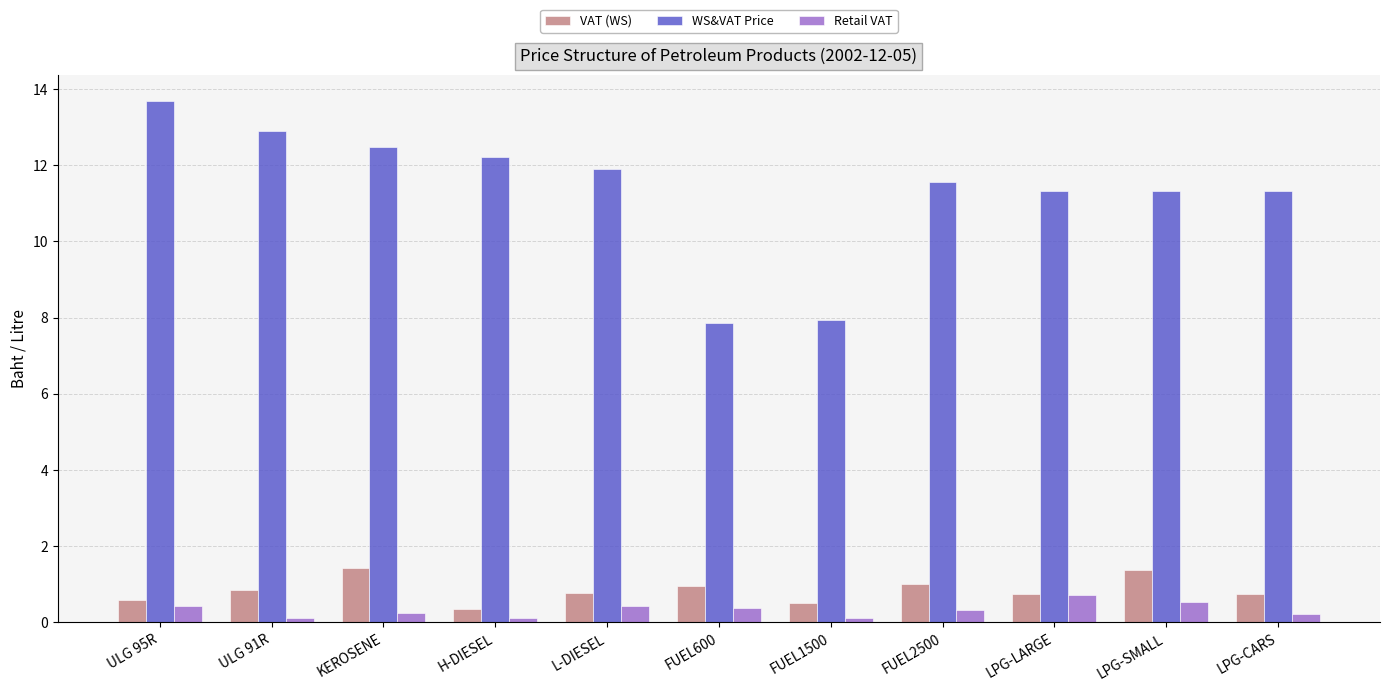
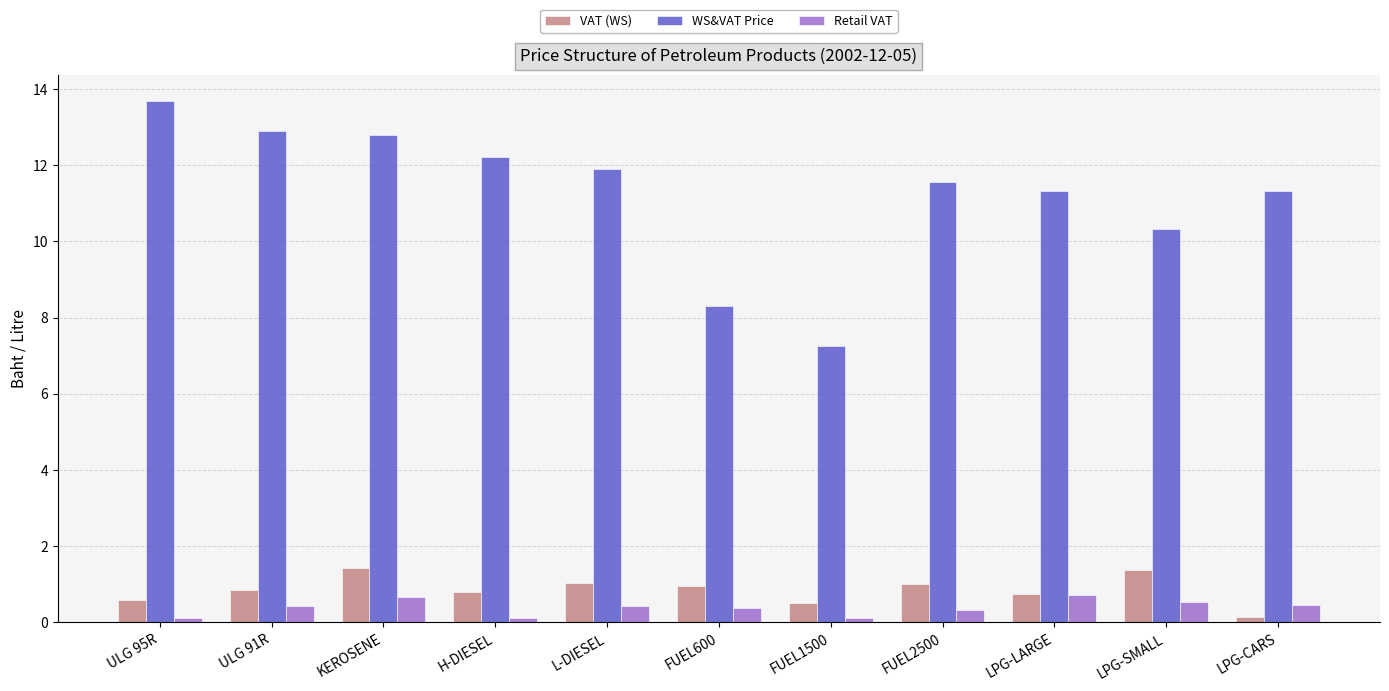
  {
    "VAT (WS)": {
      "ULG 95R": 0.6,
      "ULG 91R": 0.8,
      "KEROSENE": 1.4,
-     "H-DIESEL": 0.4,
-     "L-DIESEL": 0.8,
+     "H-DIESEL": 0.8,
+     "L-DIESEL": 1.0,
      "FUEL600": 1.0,
      "FUEL1500": 0.5,
      "FUEL2500": 1.0,
      "LPG-LARGE": 0.7,
      "LPG-SMALL": 1.4,
-     "LPG-CARS": 0.7
+     "LPG-CARS": 0.1
    },
    "WS&VAT Price": {
      "ULG 95R": 13.7,
      "ULG 91R": 12.9,
-     "KEROSENE": 12.5,
+     "KEROSENE": 12.8,
      "H-DIESEL": 12.2,
      "L-DIESEL": 11.9,
-     "FUEL600": 7.9,
-     "FUEL1500": 7.9,
+     "FUEL600": 8.3,
+     "FUEL1500": 7.3,
      "FUEL2500": 11.5,
      "LPG-LARGE": 11.3,
-     "LPG-SMALL": 11.3,
+     "LPG-SMALL": 10.3,
      "LPG-CARS": 11.3
    },
    "Retail VAT": {
-     "ULG 95R": 0.4,
-     "ULG 91R": 0.1,
-     "KEROSENE": 0.2,
+     "ULG 95R": 0.1,
+     "ULG 91R": 0.4,
+     "KEROSENE": 0.7,
      "H-DIESEL": 0.1,
      "L-DIESEL": 0.4,
      "FUEL600": 0.4,
      "FUEL1500": 0.1,
      "FUEL2500": 0.3,
      "LPG-LARGE": 0.7,
      "LPG-SMALL": 0.5,
-     "LPG-CARS": 0.2
+     "LPG-CARS": 0.5
    }
  }
